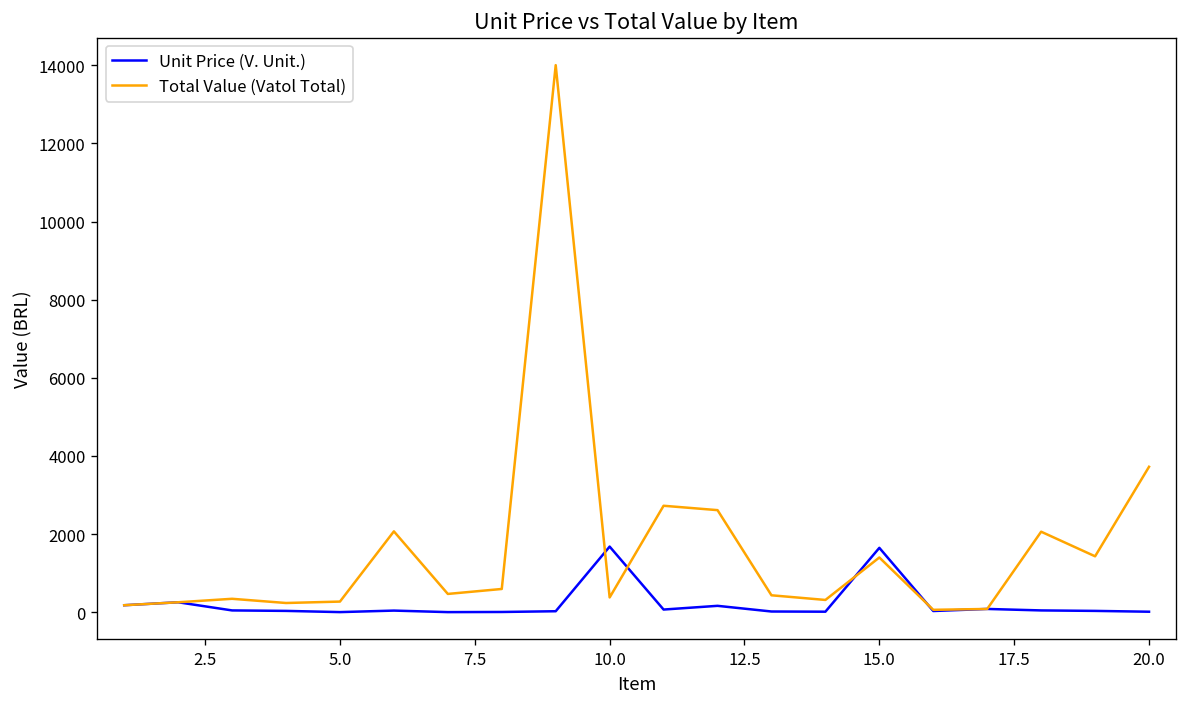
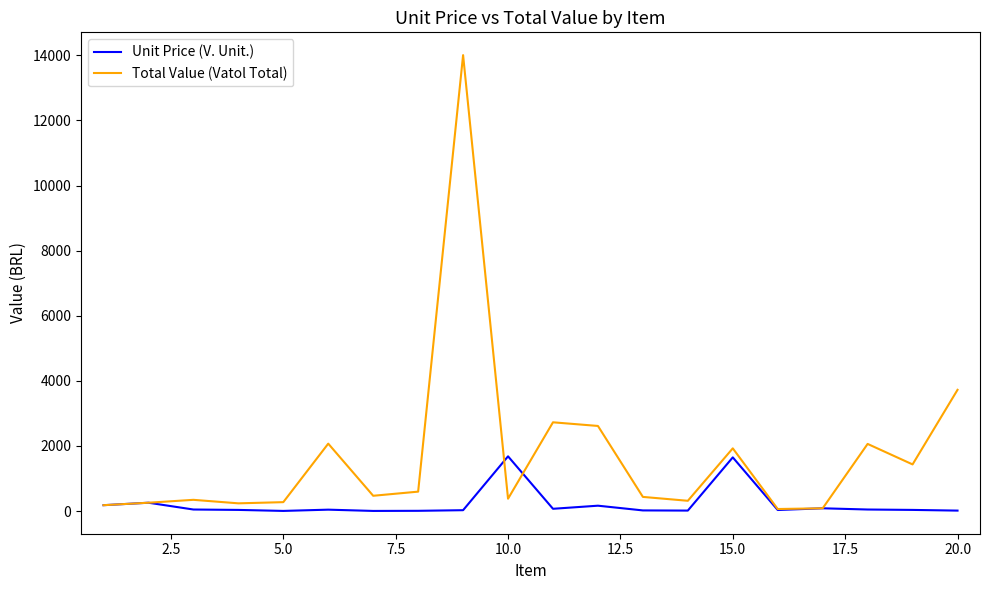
  {
    "Unit Price (V. Unit.)": {
      "5.0": 0,
      "10.0": 1700,
      "15.0": 1600,
      "20.0": 0
    },
    "Total Value (Vatol Total)": {
      "5.0": 300,
      "10.0": 400,
-     "15.0": 1400,
+     "15.0": 1900,
      "20.0": 3700
    }
  }
